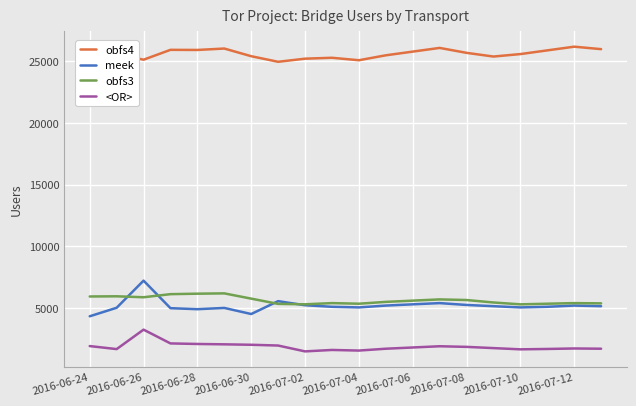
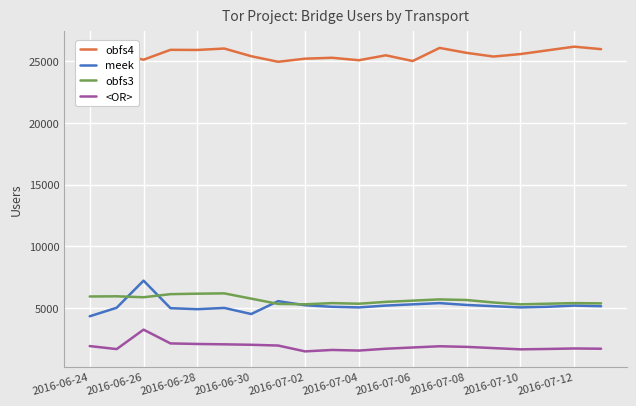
  {
    "obfs4": {
      "2016-06-26": 25100,
      "2016-06-28": 25900,
      "2016-06-30": 25400,
      "2016-07-02": 25200,
      "2016-07-04": 25100,
-     "2016-07-06": 25800,
+     "2016-07-06": 25000,
      "2016-07-08": 25700,
      "2016-07-10": 25600,
      "2016-07-12": 26200
    },
    "meek": {
      "2016-06-24": 4300,
      "2016-06-26": 7200,
      "2016-06-28": 4900,
      "2016-06-30": 4500,
      "2016-07-04": 5100,
      "2016-07-06": 5300,
      "2016-07-08": 5300,
      "2016-07-10": 5100
    },
    "obfs3": {
      "2016-06-24": 5900,
      "2016-06-26": 5900,
      "2016-06-28": 6200,
      "2016-06-30": 5800,
      "2016-07-04": 5400,
      "2016-07-06": 5600,
      "2016-07-08": 5700,
      "2016-07-10": 5300
    },
    "<OR>": {
      "2016-06-24": 1900,
      "2016-06-26": 3200,
      "2016-06-28": 2100,
      "2016-06-30": 2000,
      "2016-07-02": 1500,
      "2016-07-04": 1600,
      "2016-07-06": 1800,
      "2016-07-08": 1900,
      "2016-07-10": 1700,
      "2016-07-12": 1700
    }
  }
